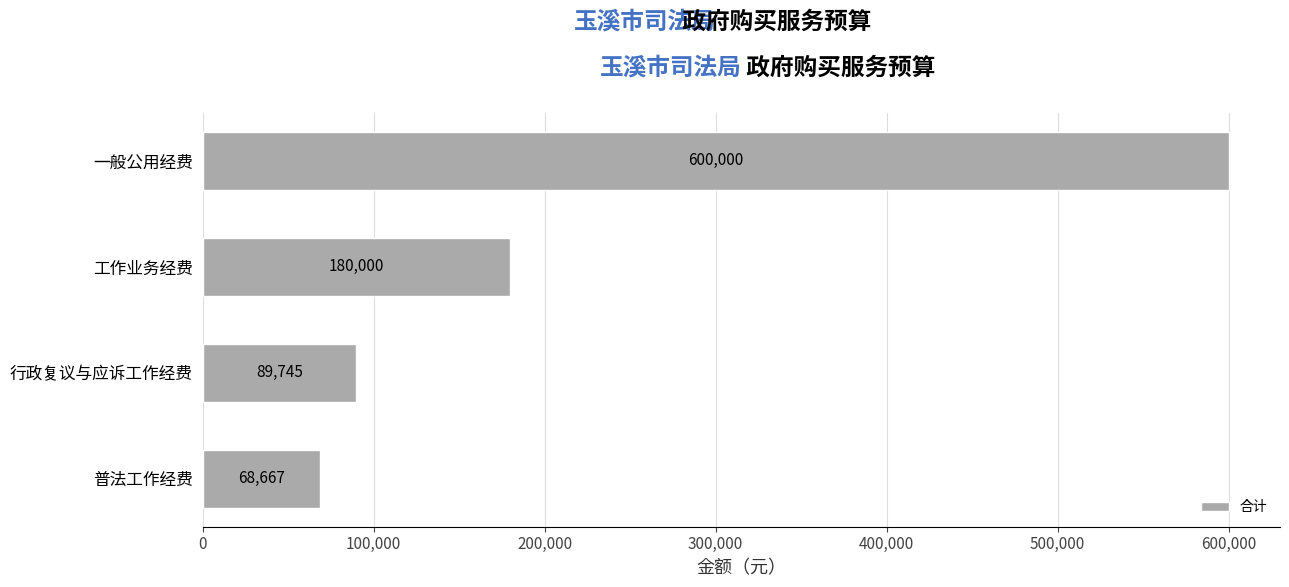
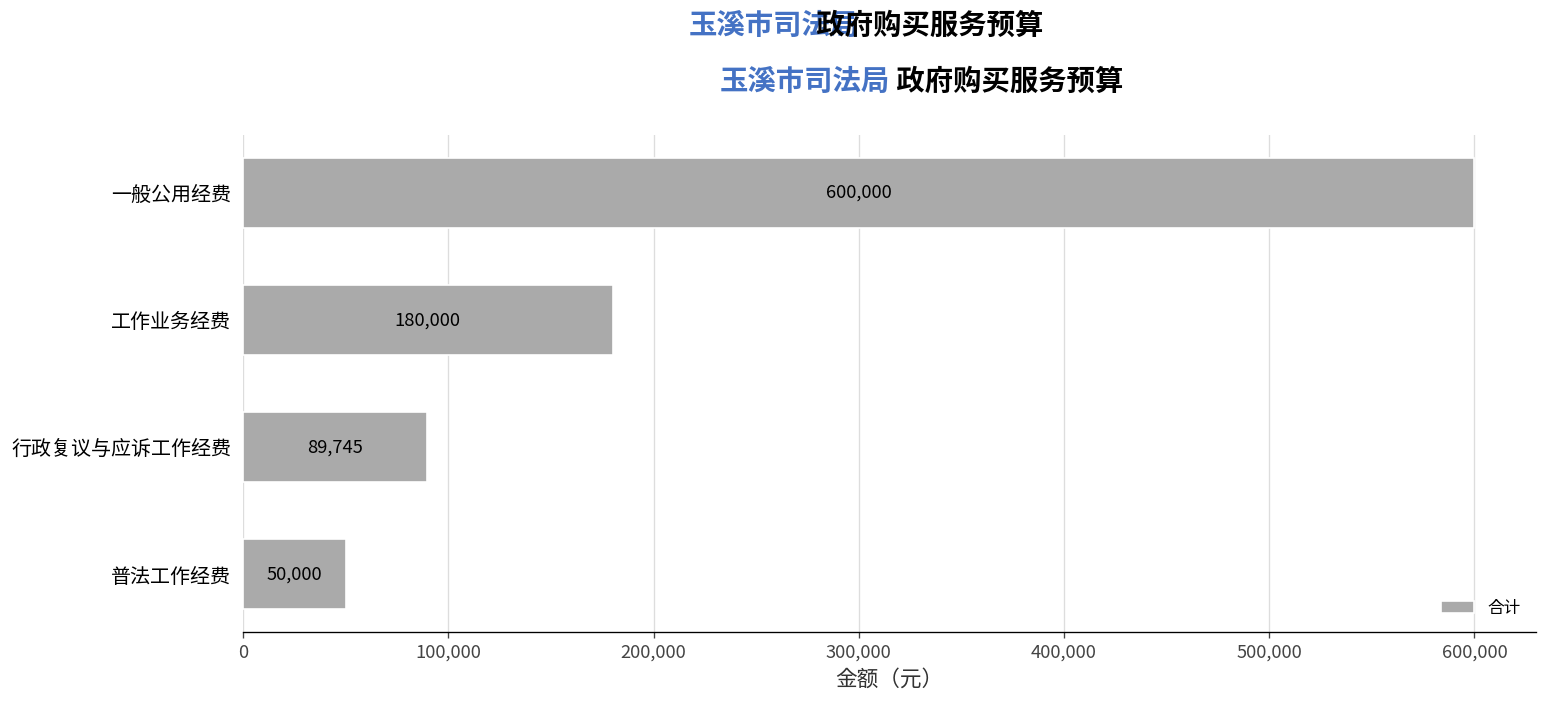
  {
    "一般公用经费": "600,000",
    "工作业务经费": "180,000",
    "行政复议与应诉工作经费": "89,745",
-   "普法工作经费": "68,667"
+   "普法工作经费": "50,000"
  }
